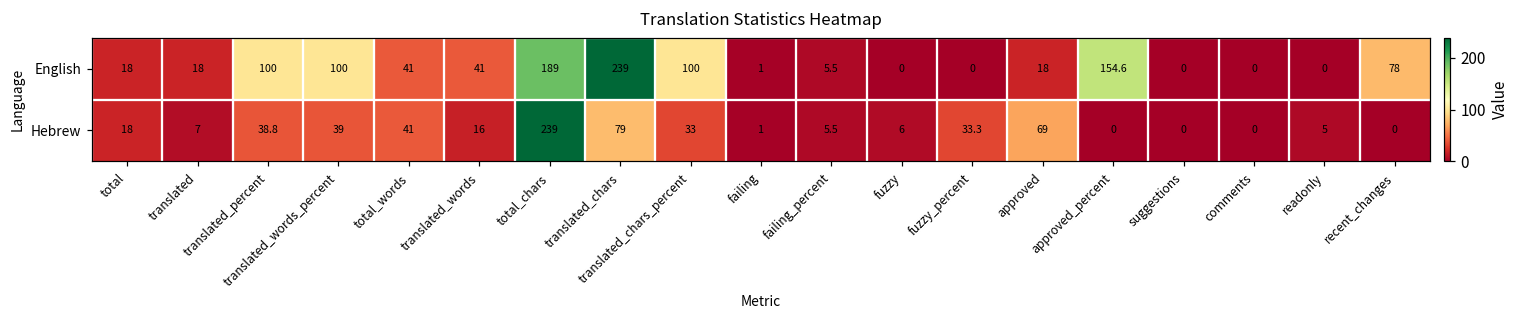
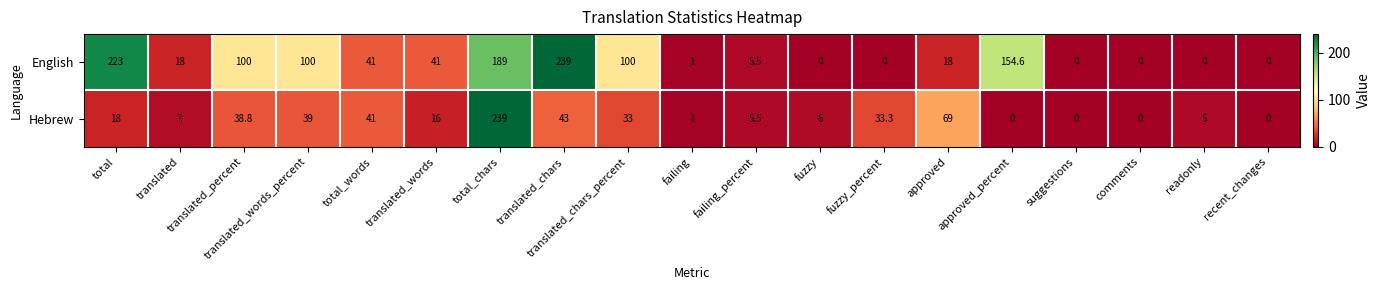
  {
    "English": {
-     "total": 18,
+     "total": 223,
      "translated": 18,
      "translated_percent": 100,
      "translated_words_percent": 100,
      "total_words": 41,
      "translated_words": 41,
      "total_chars": 189,
      "translated_chars": 239,
      "translated_chars_percent": 100,
      "failing": 1,
      "failing_percent": 5.5,
      "fuzzy": 0,
      "fuzzy_percent": 0,
      "approved": 18,
      "approved_percent": 154.6,
      "suggestions": 0,
      "comments": 0,
      "readonly": 0,
-     "recent_changes": 78
+     "recent_changes": 0
    },
    "Hebrew": {
      "total": 18,
      "translated": 7,
      "translated_percent": 38.8,
      "translated_words_percent": 39,
      "total_words": 41,
      "translated_words": 16,
      "total_chars": 239,
-     "translated_chars": 79,
+     "translated_chars": 43,
      "translated_chars_percent": 33,
      "failing": 1,
      "failing_percent": 5.5,
      "fuzzy": 6,
      "fuzzy_percent": 33.3,
      "approved": 69,
      "approved_percent": 0,
      "suggestions": 0,
      "comments": 0,
      "readonly": 5,
      "recent_changes": 0
    }
  }
